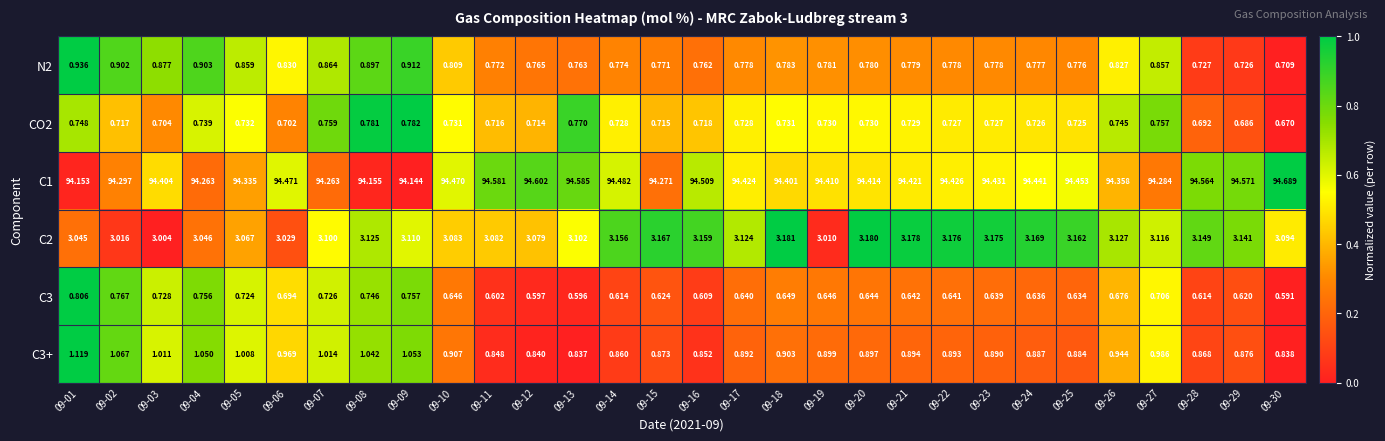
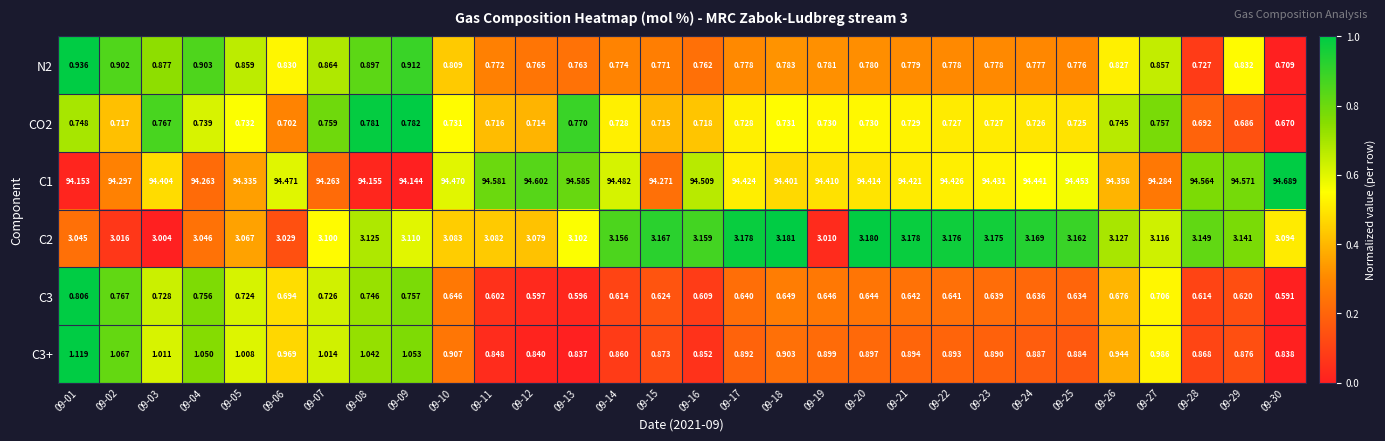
  {
    "N2": {
      "09-01": 0.936,
      "09-02": 0.902,
      "09-03": 0.877,
      "09-04": 0.903,
      "09-05": 0.859,
      "09-06": 0.830,
      "09-07": 0.864,
      "09-08": 0.897,
      "09-09": 0.912,
      "09-10": 0.809,
      "09-11": 0.772,
      "09-12": 0.765,
      "09-13": 0.763,
      "09-14": 0.774,
      "09-15": 0.771,
      "09-16": 0.762,
      "09-17": 0.778,
      "09-18": 0.783,
      "09-19": 0.781,
      "09-20": 0.780,
      "09-21": 0.779,
      "09-22": 0.778,
      "09-23": 0.778,
      "09-24": 0.777,
      "09-25": 0.776,
      "09-26": 0.827,
      "09-27": 0.857,
      "09-28": 0.727,
-     "09-29": 0.726,
+     "09-29": 0.832,
      "09-30": 0.709
    },
    "CO2": {
      "09-01": 0.748,
      "09-02": 0.717,
-     "09-03": 0.704,
+     "09-03": 0.767,
      "09-04": 0.739,
      "09-05": 0.732,
      "09-06": 0.702,
      "09-07": 0.759,
      "09-08": 0.781,
      "09-09": 0.782,
      "09-10": 0.731,
      "09-11": 0.716,
      "09-12": 0.714,
      "09-13": 0.770,
      "09-14": 0.728,
      "09-15": 0.715,
      "09-16": 0.718,
      "09-17": 0.728,
      "09-18": 0.731,
      "09-19": 0.730,
      "09-20": 0.730,
      "09-21": 0.729,
      "09-22": 0.727,
      "09-23": 0.727,
      "09-24": 0.726,
      "09-25": 0.725,
      "09-26": 0.745,
      "09-27": 0.757,
      "09-28": 0.692,
      "09-29": 0.686,
      "09-30": 0.670
    },
    "C1": {
      "09-01": 94.153,
      "09-02": 94.297,
      "09-03": 94.404,
      "09-04": 94.263,
      "09-05": 94.335,
      "09-06": 94.471,
      "09-07": 94.263,
      "09-08": 94.155,
      "09-09": 94.144,
      "09-10": 94.470,
      "09-11": 94.581,
      "09-12": 94.602,
      "09-13": 94.585,
      "09-14": 94.482,
      "09-15": 94.271,
      "09-16": 94.509,
      "09-17": 94.424,
      "09-18": 94.401,
      "09-19": 94.410,
      "09-20": 94.414,
      "09-21": 94.421,
      "09-22": 94.426,
      "09-23": 94.431,
      "09-24": 94.441,
      "09-25": 94.453,
      "09-26": 94.358,
      "09-27": 94.284,
      "09-28": 94.564,
      "09-29": 94.571,
      "09-30": 94.689
    },
    "C2": {
      "09-01": 3.045,
      "09-02": 3.016,
      "09-03": 3.004,
      "09-04": 3.046,
      "09-05": 3.067,
      "09-06": 3.029,
      "09-07": 3.100,
      "09-08": 3.125,
      "09-09": 3.110,
      "09-10": 3.083,
      "09-11": 3.082,
      "09-12": 3.079,
      "09-13": 3.102,
      "09-14": 3.156,
      "09-15": 3.167,
      "09-16": 3.159,
-     "09-17": 3.124,
+     "09-17": 3.178,
      "09-18": 3.181,
      "09-19": 3.010,
      "09-20": 3.180,
      "09-21": 3.178,
      "09-22": 3.176,
      "09-23": 3.175,
      "09-24": 3.169,
      "09-25": 3.162,
      "09-26": 3.127,
      "09-27": 3.116,
      "09-28": 3.149,
      "09-29": 3.141,
      "09-30": 3.094
    },
    "C3": {
      "09-01": 0.806,
      "09-02": 0.767,
      "09-03": 0.728,
      "09-04": 0.756,
      "09-05": 0.724,
      "09-06": 0.694,
      "09-07": 0.726,
      "09-08": 0.746,
      "09-09": 0.757,
      "09-10": 0.646,
      "09-11": 0.602,
      "09-12": 0.597,
      "09-13": 0.596,
      "09-14": 0.614,
      "09-15": 0.624,
      "09-16": 0.609,
      "09-17": 0.640,
      "09-18": 0.649,
      "09-19": 0.646,
      "09-20": 0.644,
      "09-21": 0.642,
      "09-22": 0.641,
      "09-23": 0.639,
      "09-24": 0.636,
      "09-25": 0.634,
      "09-26": 0.676,
      "09-27": 0.706,
      "09-28": 0.614,
      "09-29": 0.620,
      "09-30": 0.591
    },
    "C3+": {
      "09-01": 1.119,
      "09-02": 1.067,
      "09-03": 1.011,
      "09-04": 1.050,
      "09-05": 1.008,
      "09-06": 0.969,
      "09-07": 1.014,
      "09-08": 1.042,
      "09-09": 1.053,
      "09-10": 0.907,
      "09-11": 0.848,
      "09-12": 0.840,
      "09-13": 0.837,
      "09-14": 0.860,
      "09-15": 0.873,
      "09-16": 0.852,
      "09-17": 0.892,
      "09-18": 0.903,
      "09-19": 0.899,
      "09-20": 0.897,
      "09-21": 0.894,
      "09-22": 0.893,
      "09-23": 0.890,
      "09-24": 0.887,
      "09-25": 0.884,
      "09-26": 0.944,
      "09-27": 0.986,
      "09-28": 0.868,
      "09-29": 0.876,
      "09-30": 0.838
    }
  }
